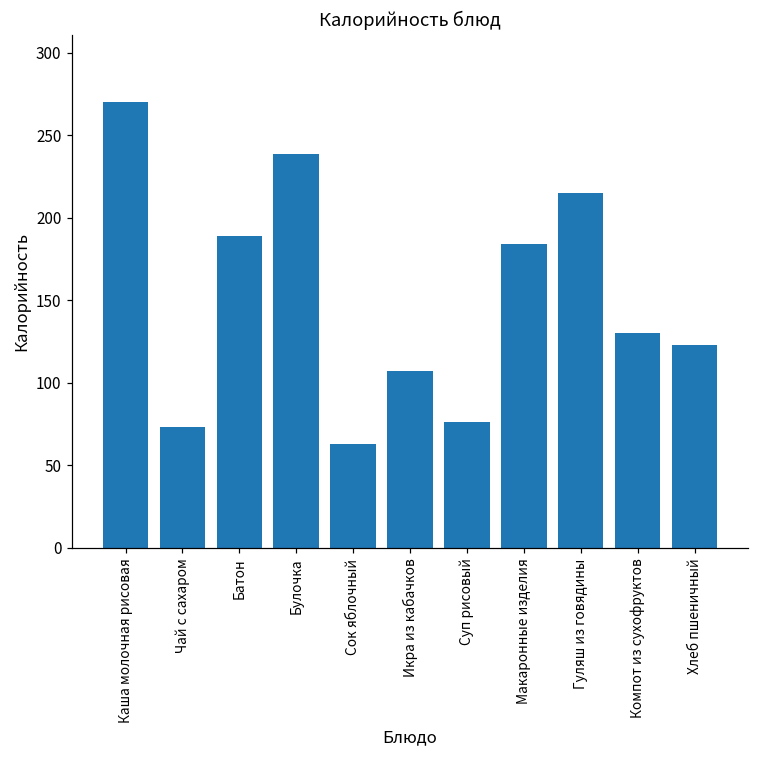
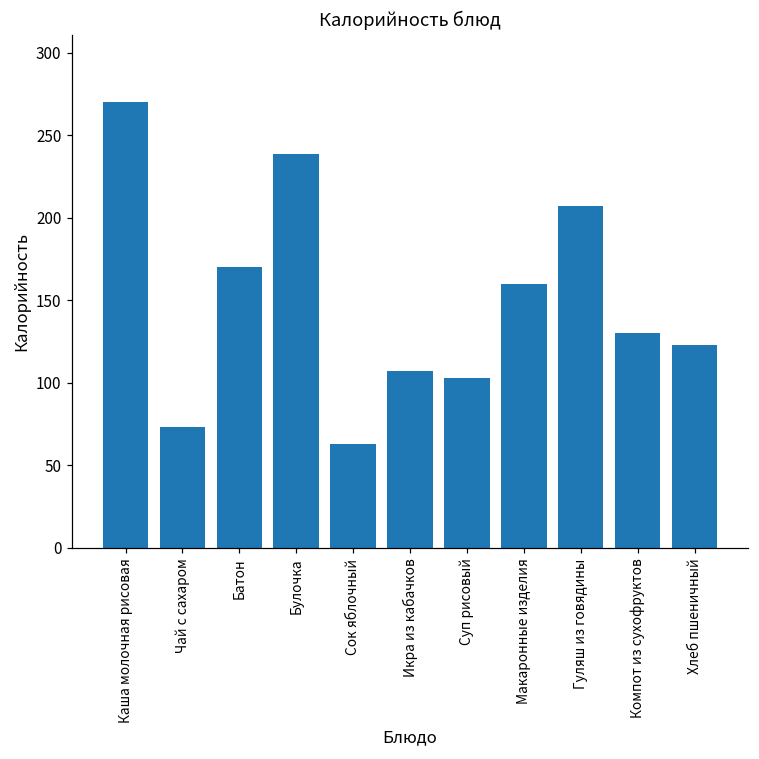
  {
    "Каша молочная рисовая": 270,
    "Чай с сахаром": 73,
-   "Батон": 189,
+   "Батон": 170,
    "Булочка": 238,
    "Сок яблочный": 63,
    "Икра из кабачков": 107,
-   "Суп рисовый": 76,
-   "Макаронные изделия": 184,
-   "Гуляш из говядины": 215,
+   "Суп рисовый": 103,
+   "Макаронные изделия": 160,
+   "Гуляш из говядины": 207,
    "Компот из сухофруктов": 130,
    "Хлеб пшеничный": 123
  }
